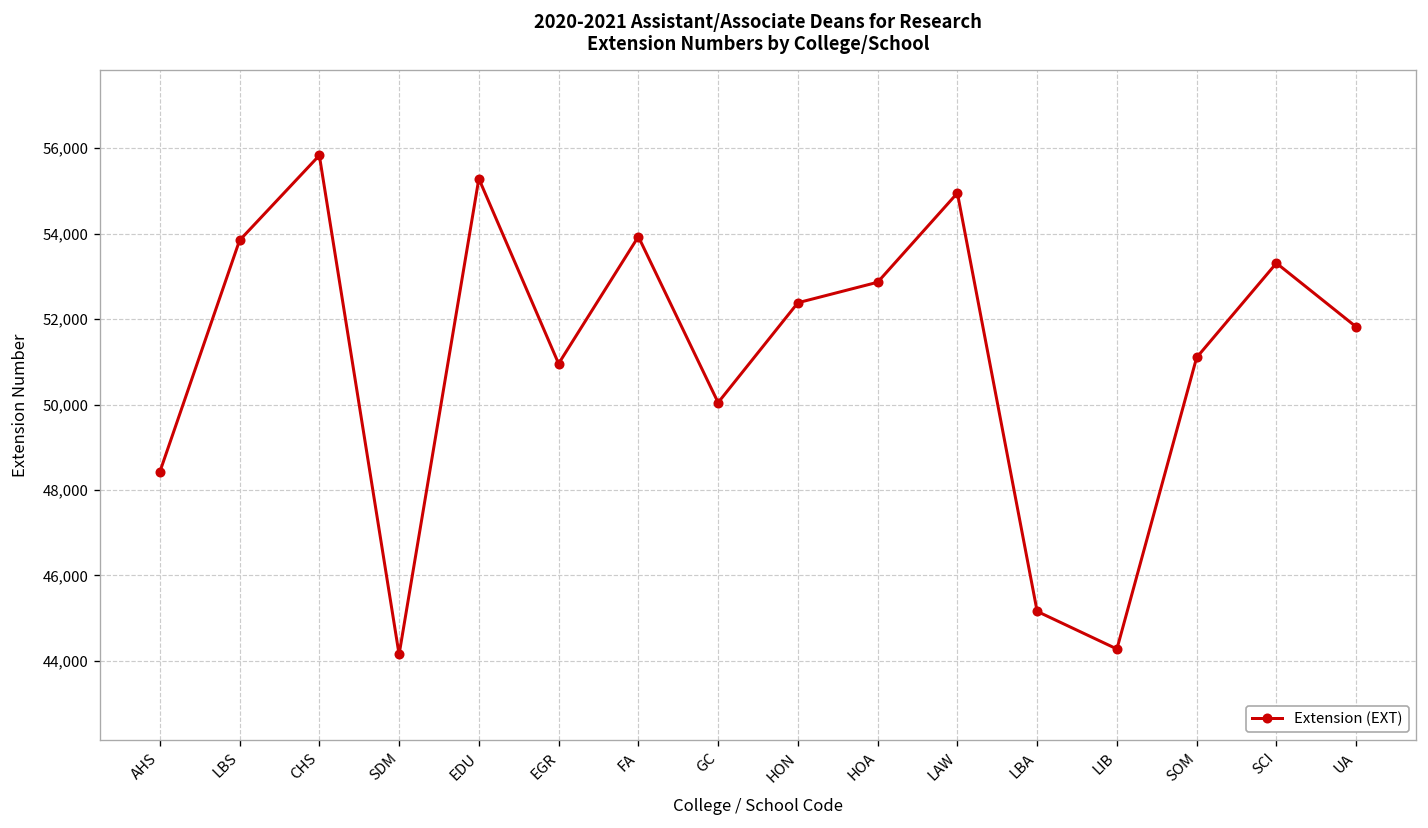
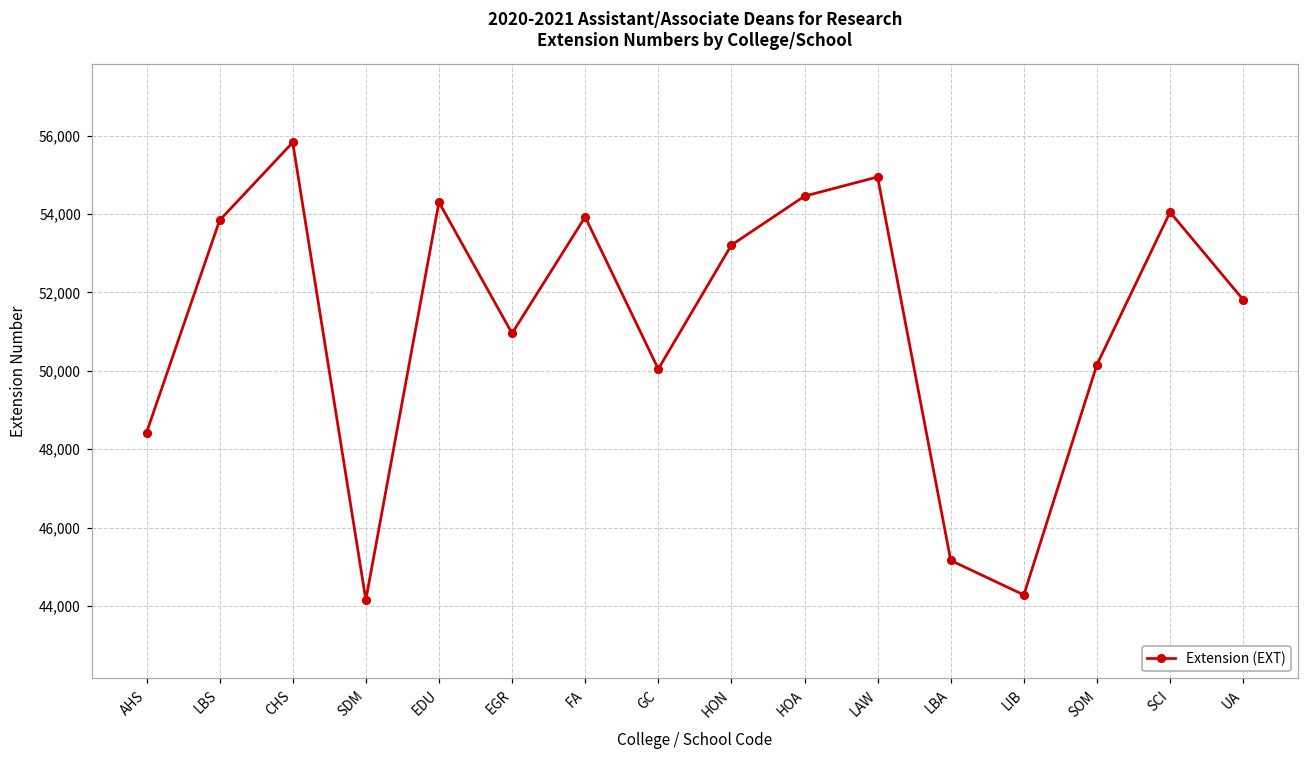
  {
    "AHS": "48,400",
    "LBS": "53,800",
    "CHS": "55,800",
    "SDM": "44,200",
-   "EDU": "55,300",
+   "EDU": "54,300",
    "EGR": "51,000",
    "FA": "53,900",
    "GC": "50,000",
-   "HON": "52,400",
-   "HOA": "52,900",
+   "HON": "53,200",
+   "HOA": "54,500",
    "LAW": "54,900",
    "LBA": "45,200",
    "LIB": "44,300",
-   "SOM": "51,100",
-   "SCI": "53,300",
+   "SOM": "50,200",
+   "SCI": "54,100",
    "UA": "51,800"
  }
